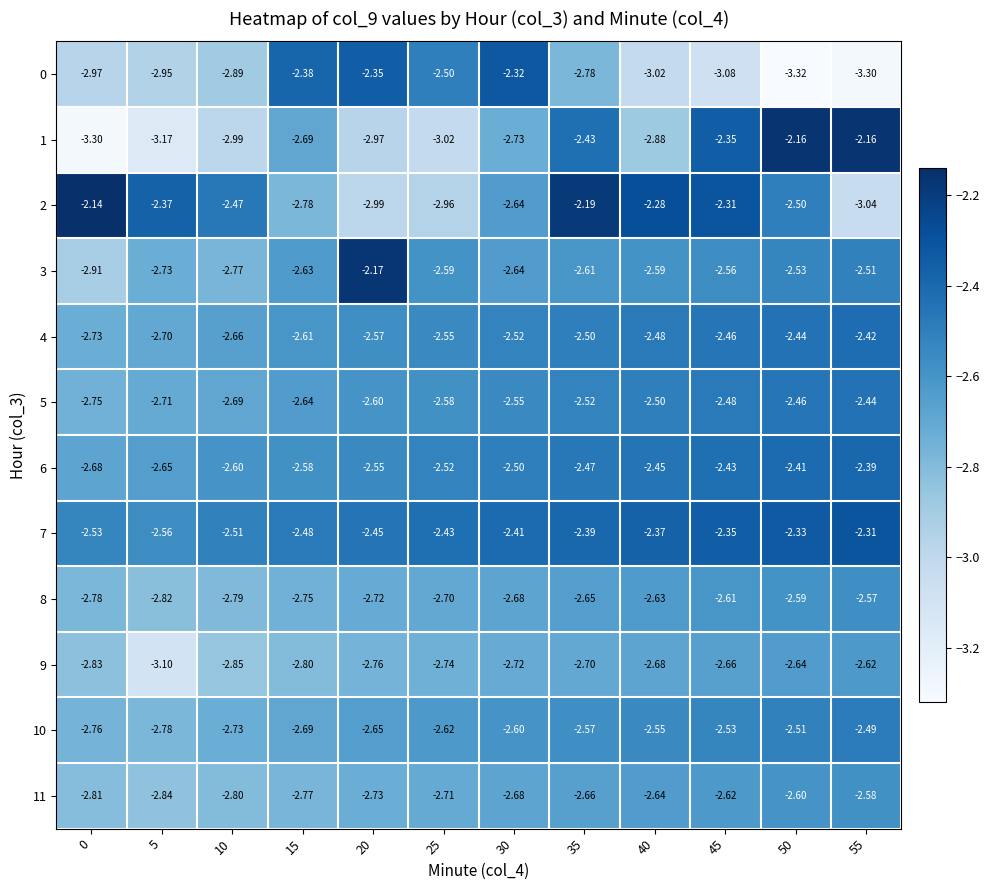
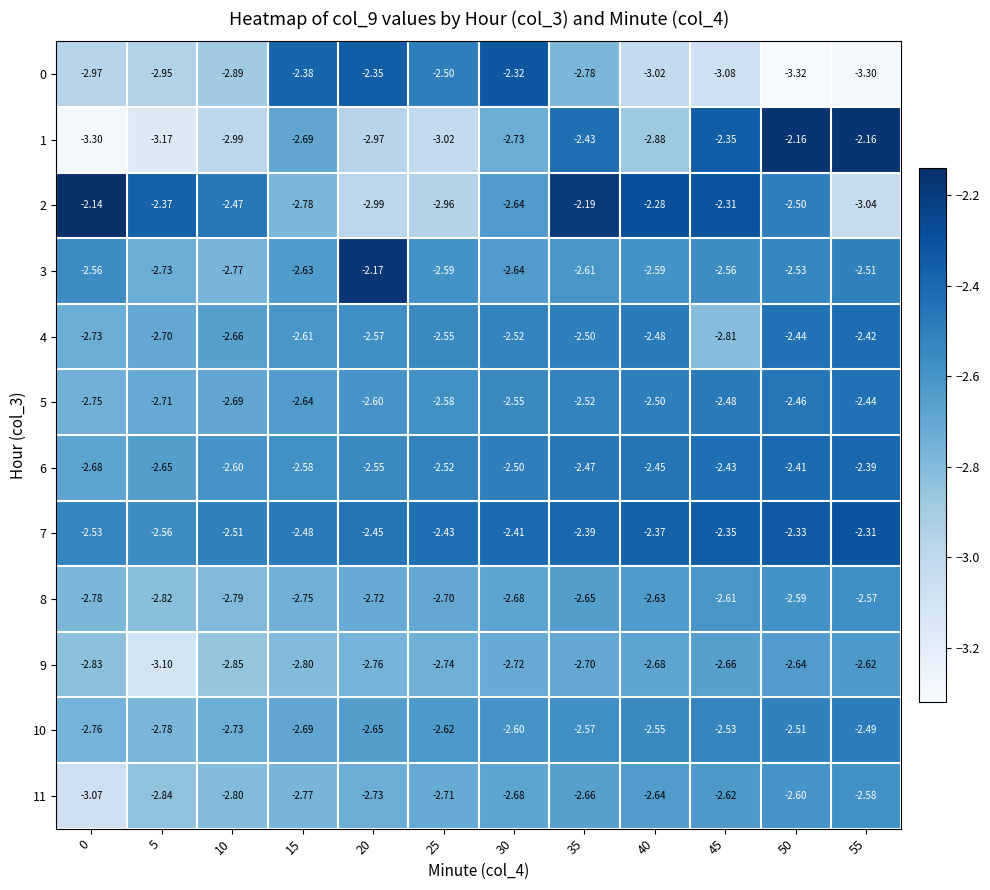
  {
    "0": {
      "0": -2.97,
      "5": -2.95,
      "10": -2.89,
      "15": -2.38,
      "20": -2.35,
      "25": -2.50,
      "30": -2.32,
      "35": -2.78,
      "40": -3.02,
      "45": -3.08,
      "50": -3.32,
      "55": -3.30
    },
    "1": {
      "0": -3.30,
      "5": -3.17,
      "10": -2.99,
      "15": -2.69,
      "20": -2.97,
      "25": -3.02,
      "30": -2.73,
      "35": -2.43,
      "40": -2.88,
      "45": -2.35,
      "50": -2.16,
      "55": -2.16
    },
    "2": {
      "0": -2.14,
      "5": -2.37,
      "10": -2.47,
      "15": -2.78,
      "20": -2.99,
      "25": -2.96,
      "30": -2.64,
      "35": -2.19,
      "40": -2.28,
      "45": -2.31,
      "50": -2.50,
      "55": -3.04
    },
    "3": {
-     "0": -2.91,
+     "0": -2.56,
      "5": -2.73,
      "10": -2.77,
      "15": -2.63,
      "20": -2.17,
      "25": -2.59,
      "30": -2.64,
      "35": -2.61,
      "40": -2.59,
      "45": -2.56,
      "50": -2.53,
      "55": -2.51
    },
    "4": {
      "0": -2.73,
      "5": -2.70,
      "10": -2.66,
      "15": -2.61,
      "20": -2.57,
      "25": -2.55,
      "30": -2.52,
      "35": -2.50,
      "40": -2.48,
-     "45": -2.46,
+     "45": -2.81,
      "50": -2.44,
      "55": -2.42
    },
    "5": {
      "0": -2.75,
      "5": -2.71,
      "10": -2.69,
      "15": -2.64,
      "20": -2.60,
      "25": -2.58,
      "30": -2.55,
      "35": -2.52,
      "40": -2.50,
      "45": -2.48,
      "50": -2.46,
      "55": -2.44
    },
    "6": {
      "0": -2.68,
      "5": -2.65,
      "10": -2.60,
      "15": -2.58,
      "20": -2.55,
      "25": -2.52,
      "30": -2.50,
      "35": -2.47,
      "40": -2.45,
      "45": -2.43,
      "50": -2.41,
      "55": -2.39
    },
    "7": {
      "0": -2.53,
      "5": -2.56,
      "10": -2.51,
      "15": -2.48,
      "20": -2.45,
      "25": -2.43,
      "30": -2.41,
      "35": -2.39,
      "40": -2.37,
      "45": -2.35,
      "50": -2.33,
      "55": -2.31
    },
    "8": {
      "0": -2.78,
      "5": -2.82,
      "10": -2.79,
      "15": -2.75,
      "20": -2.72,
      "25": -2.70,
      "30": -2.68,
      "35": -2.65,
      "40": -2.63,
      "45": -2.61,
      "50": -2.59,
      "55": -2.57
    },
    "9": {
      "0": -2.83,
      "5": -3.10,
      "10": -2.85,
      "15": -2.80,
      "20": -2.76,
      "25": -2.74,
      "30": -2.72,
      "35": -2.70,
      "40": -2.68,
      "45": -2.66,
      "50": -2.64,
      "55": -2.62
    },
    "10": {
      "0": -2.76,
      "5": -2.78,
      "10": -2.73,
      "15": -2.69,
      "20": -2.65,
      "25": -2.62,
      "30": -2.60,
      "35": -2.57,
      "40": -2.55,
      "45": -2.53,
      "50": -2.51,
      "55": -2.49
    },
    "11": {
-     "0": -2.81,
+     "0": -3.07,
      "5": -2.84,
      "10": -2.80,
      "15": -2.77,
      "20": -2.73,
      "25": -2.71,
      "30": -2.68,
      "35": -2.66,
      "40": -2.64,
      "45": -2.62,
      "50": -2.60,
      "55": -2.58
    }
  }
